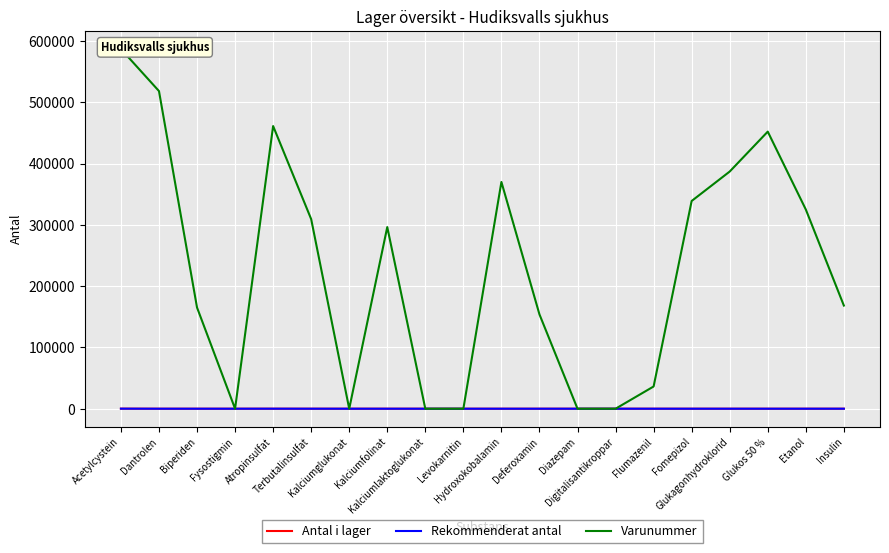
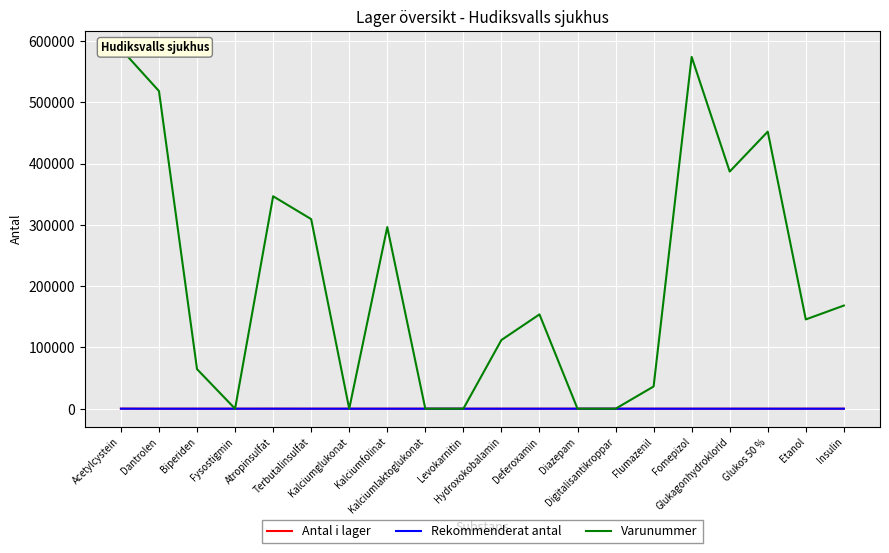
  {
    "Rekommenderat antal": {
      "Acetylcystein": 0,
      "Dantrolen": 0,
      "Biperiden": 0,
      "Atropinsulfat": 0,
      "Terbutalinsulfat": 0,
      "Kalciumfolinat": 0,
      "Hydroxokobalamin": 0,
      "Deferoxamin": 0,
      "Flumazenil": 0,
      "Fomepizol": 0,
      "Glukagonhydroklorid": 0,
      "Glukos 50 %": 0,
      "Etanol": 0,
      "Insulin": 0
    },
    "Varunummer": {
      "Dantrolen": 520000,
-     "Biperiden": 170000,
-     "Atropinsulfat": 460000,
+     "Biperiden": 60000,
+     "Atropinsulfat": 350000,
      "Terbutalinsulfat": 310000,
      "Kalciumfolinat": 300000,
-     "Hydroxokobalamin": 370000,
+     "Hydroxokobalamin": 110000,
      "Deferoxamin": 150000,
      "Flumazenil": 40000,
-     "Fomepizol": 340000,
+     "Fomepizol": 570000,
      "Glukagonhydroklorid": 390000,
      "Glukos 50 %": 450000,
-     "Etanol": 330000,
+     "Etanol": 150000,
      "Insulin": 170000
    }
  }
